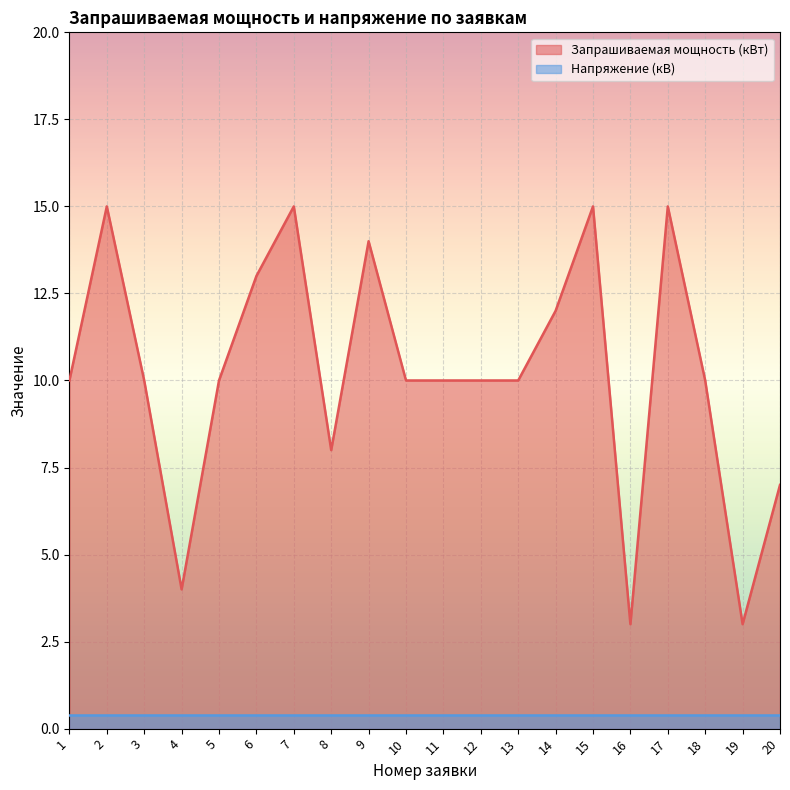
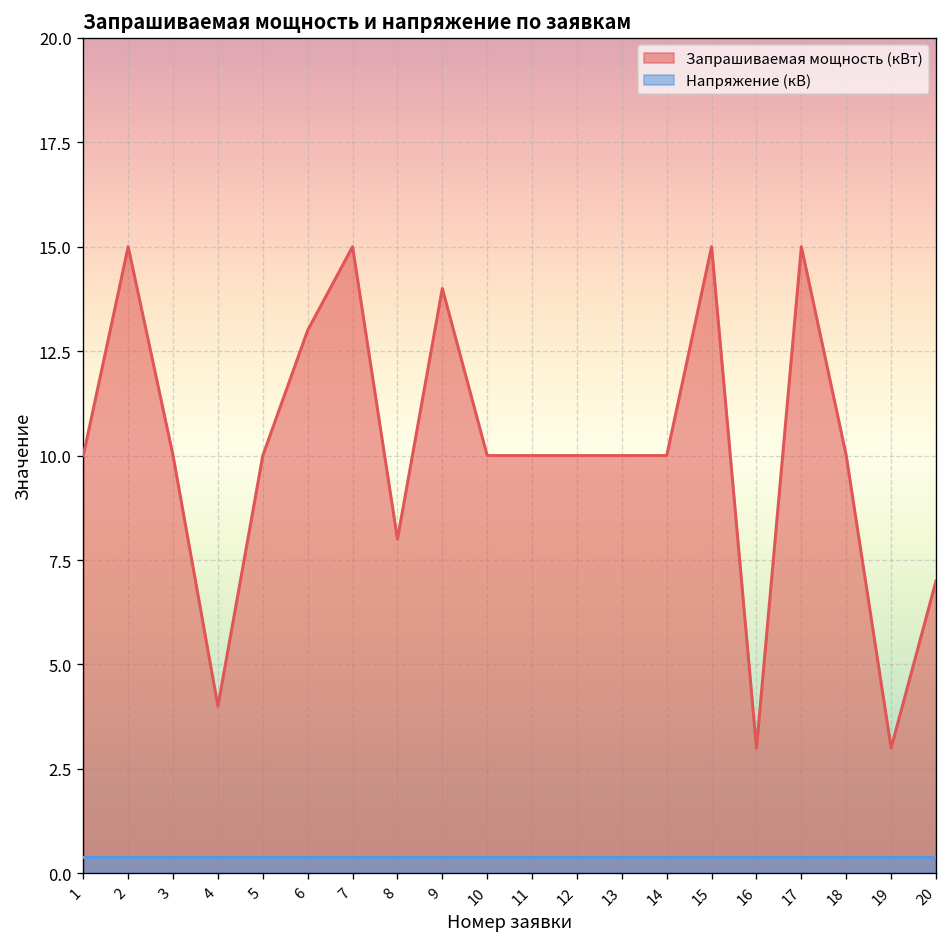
  {
    "Запрашиваемая мощность (кВт)": {
      "1": 10,
      "2": 15,
      "3": 10,
      "4": 4,
      "5": 10,
      "6": 13,
      "7": 15,
      "8": 8,
      "9": 14,
      "10": 10,
      "11": 10,
      "12": 10,
      "13": 10,
-     "14": 12,
+     "14": 10,
      "15": 15,
      "16": 3,
      "17": 15,
      "18": 10,
      "19": 3,
      "20": 7
    },
    "Напряжение (кВ)": {
      "1": 0.4,
      "2": 0.4,
      "3": 0.4,
      "4": 0.4,
      "5": 0.4,
      "6": 0.4,
      "7": 0.4,
      "8": 0.4,
      "9": 0.4,
      "10": 0.4,
      "11": 0.4,
      "12": 0.4,
      "13": 0.4,
      "14": 0.4,
      "15": 0.4,
      "16": 0.4,
      "17": 0.4,
      "18": 0.4,
      "19": 0.4,
      "20": 0.4
    }
  }
